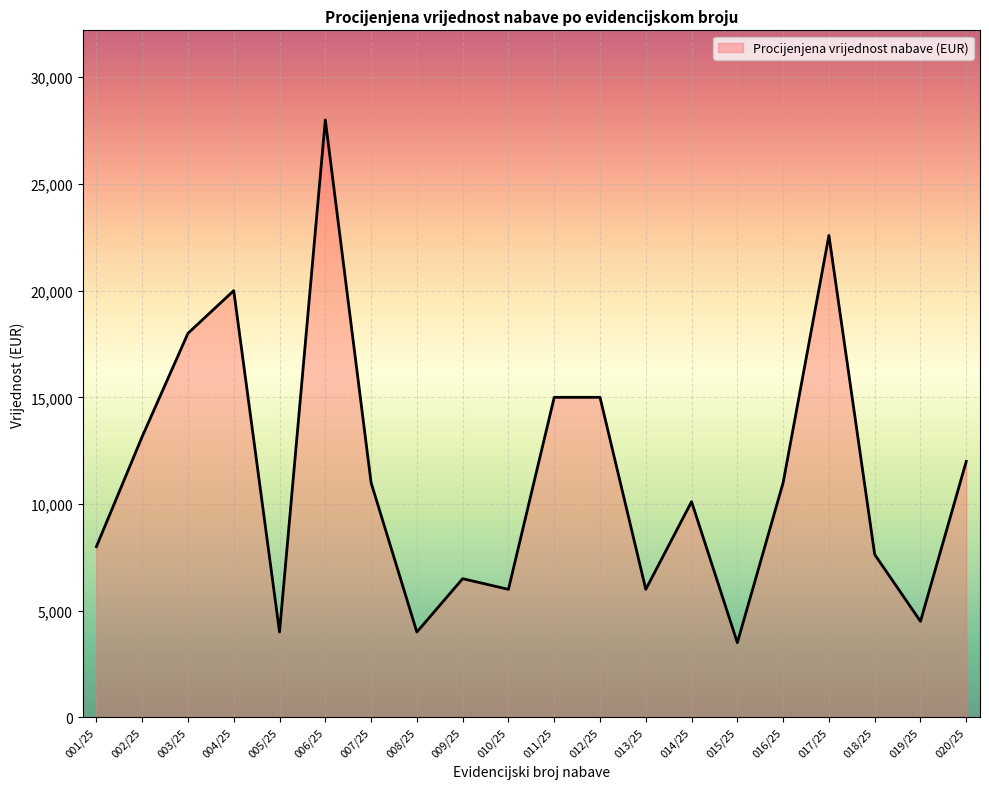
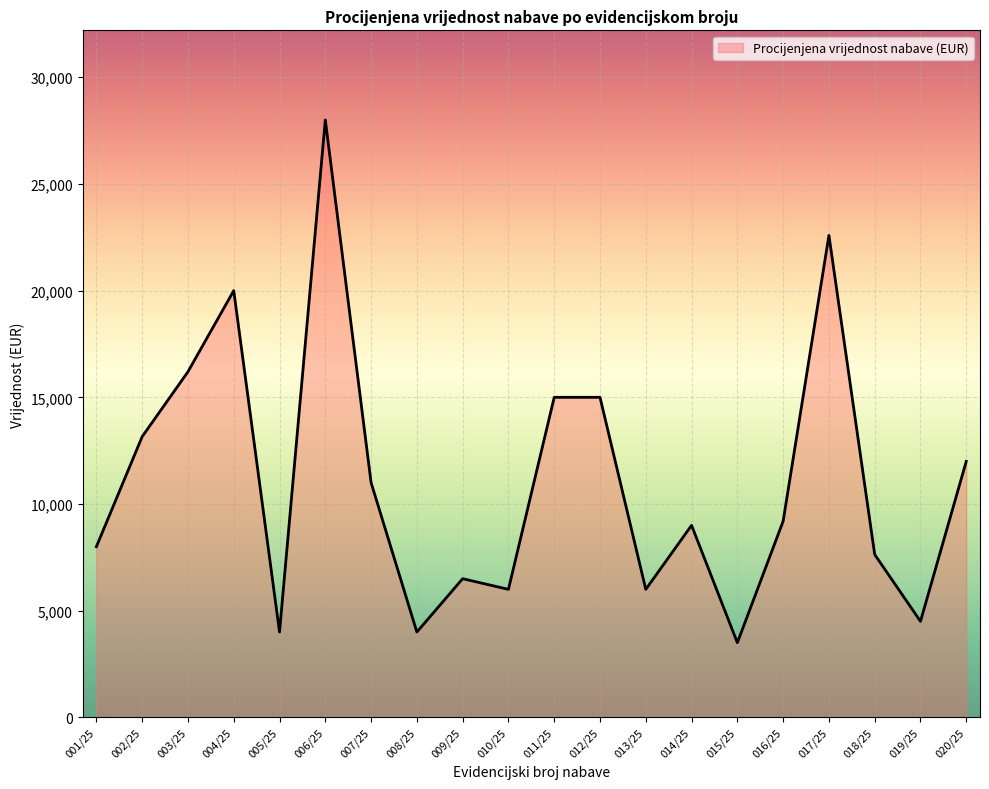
  {
    "001/25": "8,000",
    "002/25": "13,200",
-   "003/25": "18,000",
+   "003/25": "16,200",
    "004/25": "20,000",
    "005/25": "4,000",
    "006/25": "28,000",
    "007/25": "11,000",
    "008/25": "4,000",
    "009/25": "6,500",
    "010/25": "6,000",
    "011/25": "15,000",
    "012/25": "15,000",
    "013/25": "6,000",
-   "014/25": "10,100",
+   "014/25": "9,000",
    "015/25": "3,500",
-   "016/25": "11,000",
+   "016/25": "9,200",
    "017/25": "22,600",
    "018/25": "7,600",
    "019/25": "4,500",
    "020/25": "12,000"
  }
